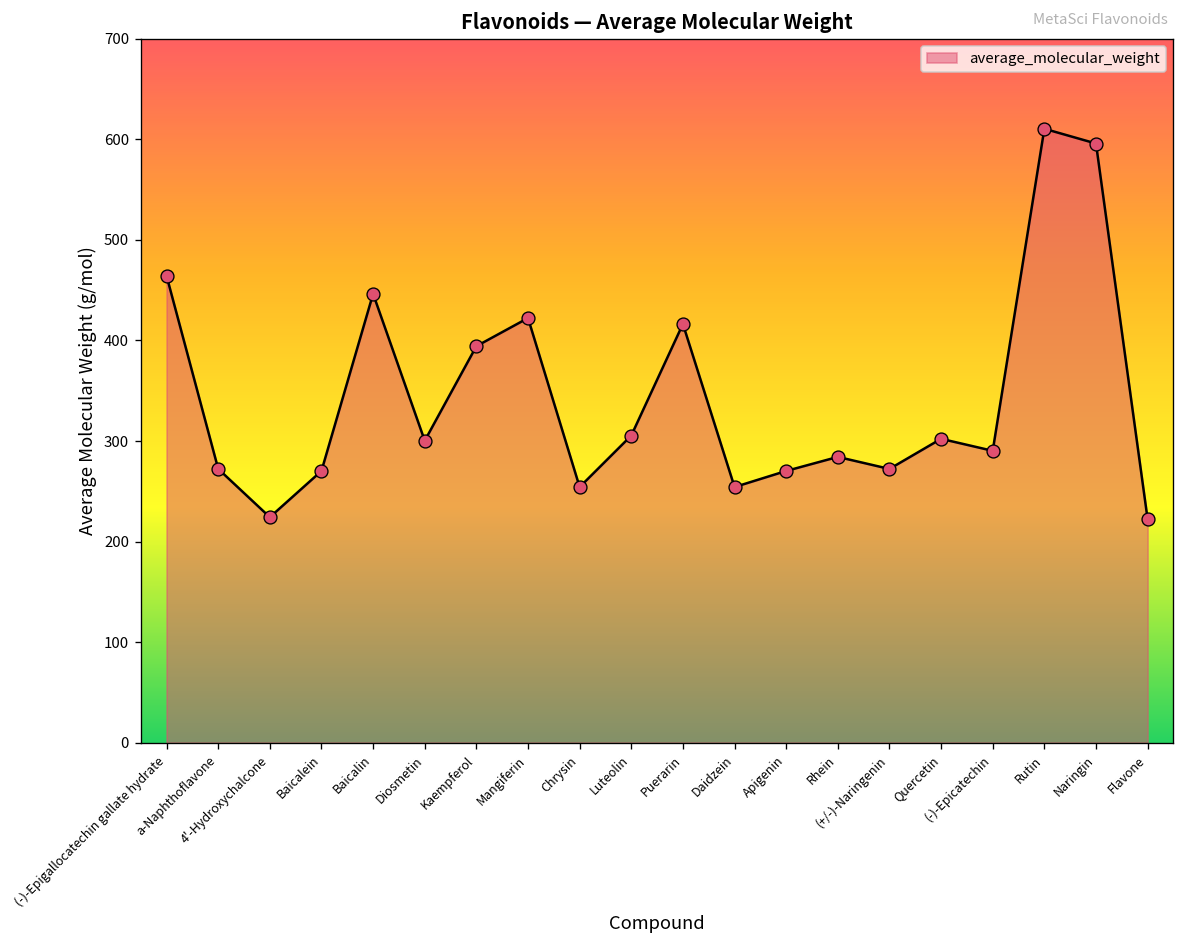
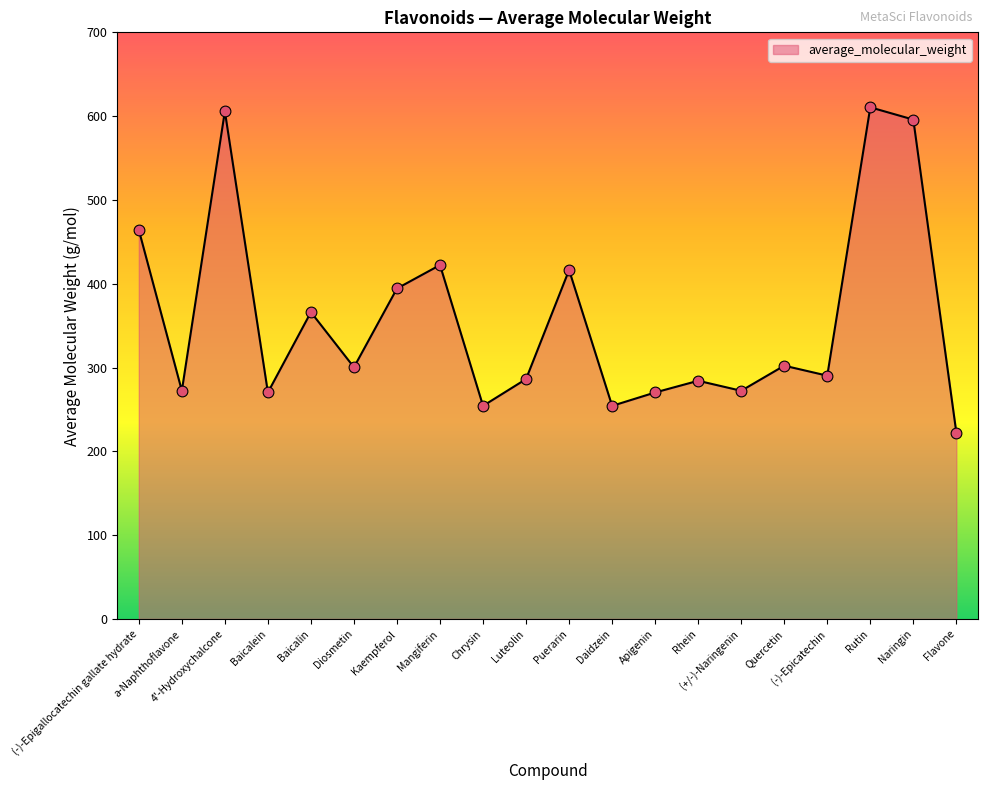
  {
    "(-)-Epigallocatechin gallate hydrate": 460,
    "a-Naphthoflavone": 270,
-   "4'-Hydroxychalcone": 220,
+   "4'-Hydroxychalcone": 610,
    "Baicalein": 270,
-   "Baicalin": 450,
+   "Baicalin": 370,
    "Diosmetin": 300,
    "Kaempferol": 390,
    "Mangiferin": 420,
    "Chrysin": 250,
-   "Luteolin": 310,
+   "Luteolin": 290,
    "Puerarin": 420,
    "Daidzein": 250,
    "Apigenin": 270,
    "Rhein": 280,
    "(+/-)-Naringenin": 270,
    "Quercetin": 300,
    "(-)-Epicatechin": 290,
    "Rutin": 610,
    "Naringin": 600,
    "Flavone": 220
  }
